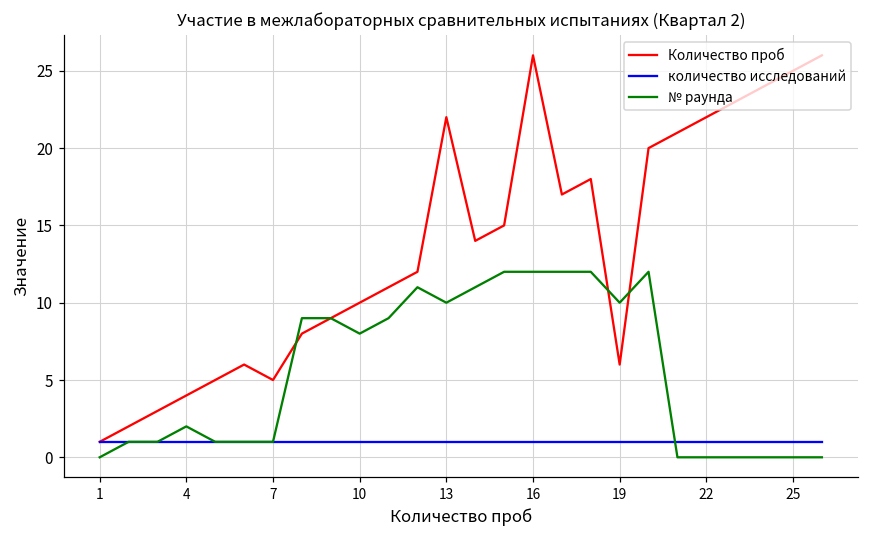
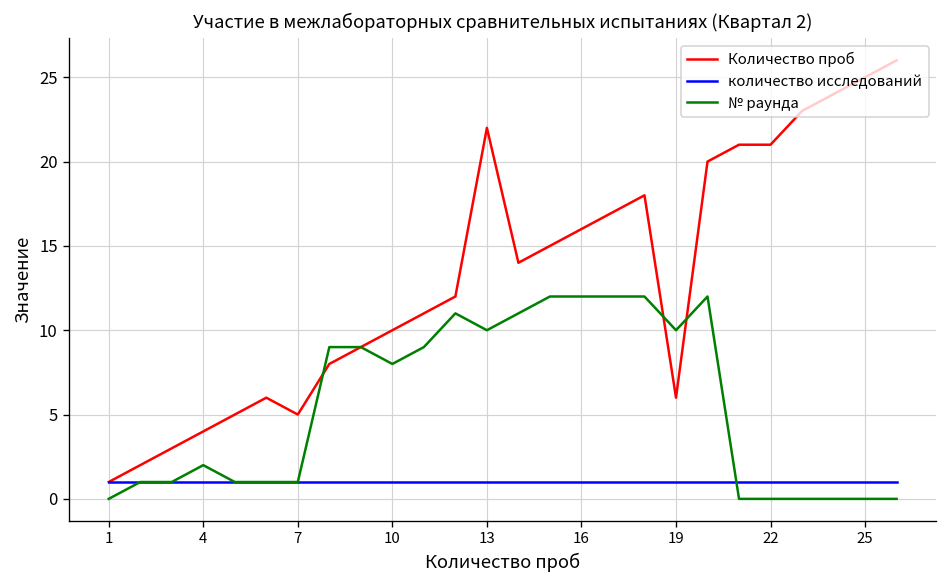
  {
    "Количество проб": {
      "4": 4,
      "7": 5,
      "10": 10,
      "13": 22,
-     "16": 26,
+     "16": 16,
      "19": 6,
-     "22": 22
+     "22": 21
    },
    "количество исследований": {
      "4": 1,
      "10": 1,
      "13": 1,
      "16": 1,
      "19": 1,
      "22": 1,
      "25": 1
    },
    "№ раунда": {
      "1": 0,
      "4": 2,
      "10": 8,
      "13": 10,
      "16": 12,
      "19": 10,
      "22": 0,
      "25": 0
    }
  }
